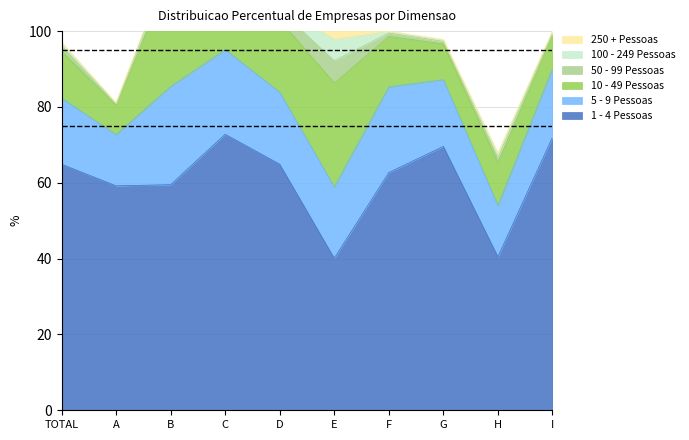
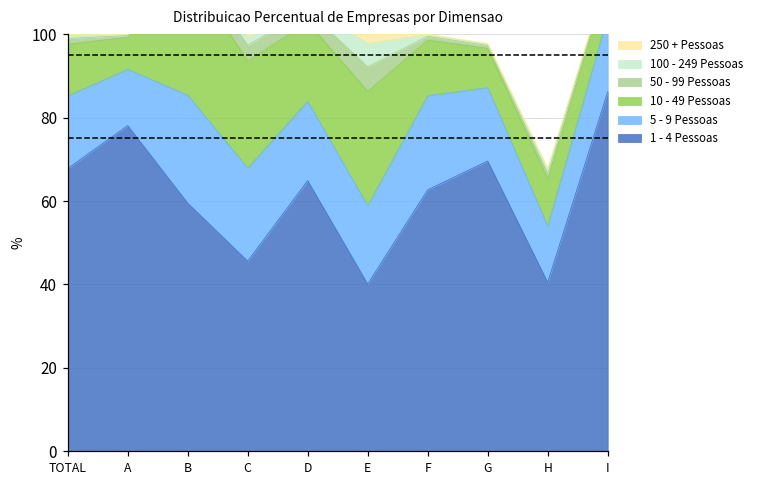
  {
    "1 - 4 Pessoas": {
-     "TOTAL": 65,
-     "A": 59,
+     "TOTAL": 68,
+     "A": 78,
      "B": 60,
-     "C": 73,
+     "C": 46,
      "D": 65,
      "E": 40,
      "F": 63,
      "G": 70,
      "H": 41,
-     "I": 72
+     "I": 86
    },
    "5 - 9 Pessoas": {
      "TOTAL": 17,
      "A": 14,
      "B": 26,
      "C": 22,
      "D": 19,
      "E": 19,
      "F": 23,
      "G": 18,
      "H": 14
    },
    "10 - 49 Pessoas": {
      "TOTAL": 12,
      "E": 27,
      "F": 13,
      "G": 9,
      "H": 11
    },
    "50 - 99 Pessoas": {
      "TOTAL": 1,
      "E": 6,
      "H": 1
    },
    "100 - 249 Pessoas": {
      "E": 6
    },
    "250 + Pessoas": {
      "E": 2
    }
  }
